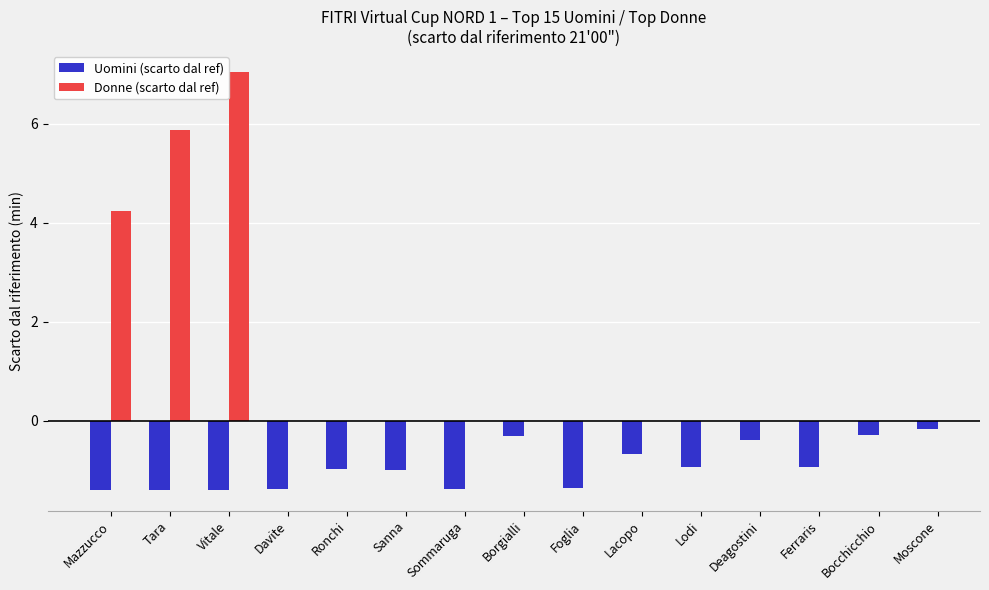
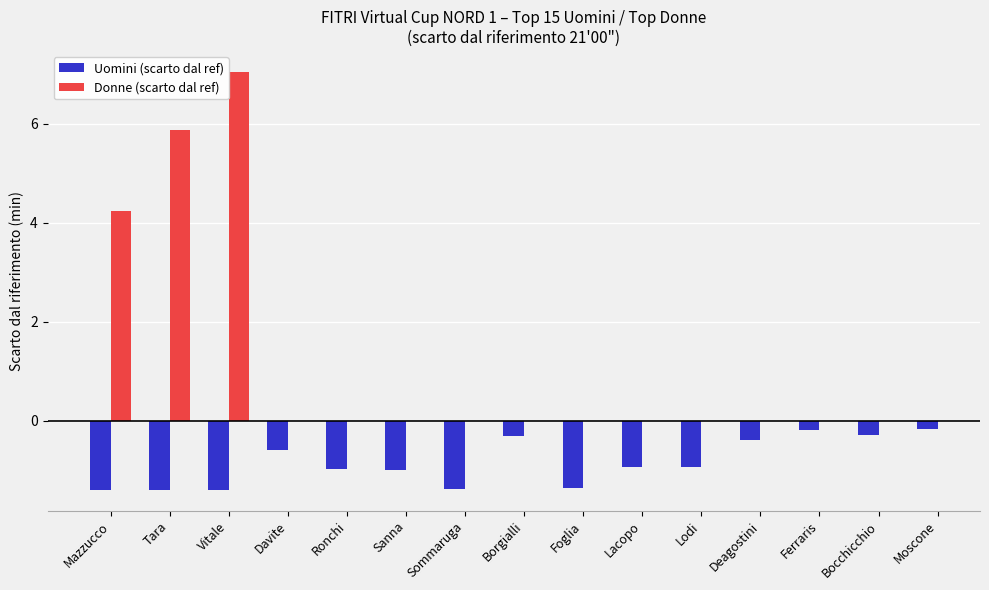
  {
    "Uomini (scarto dal ref)": {
      "Mazzucco": -1.4,
      "Tara": -1.4,
      "Vitale": -1.4,
-     "Davite": -1.4,
+     "Davite": -0.6,
      "Ronchi": -1.0,
      "Sanna": -1.0,
      "Sommaruga": -1.4,
      "Borgialli": -0.3,
      "Foglia": -1.4,
-     "Lacopo": -0.7,
+     "Lacopo": -0.9,
      "Lodi": -0.9,
      "Deagostini": -0.4,
-     "Ferraris": -0.9,
+     "Ferraris": -0.2,
      "Bocchicchio": -0.3,
      "Moscone": -0.2
    }
  }
